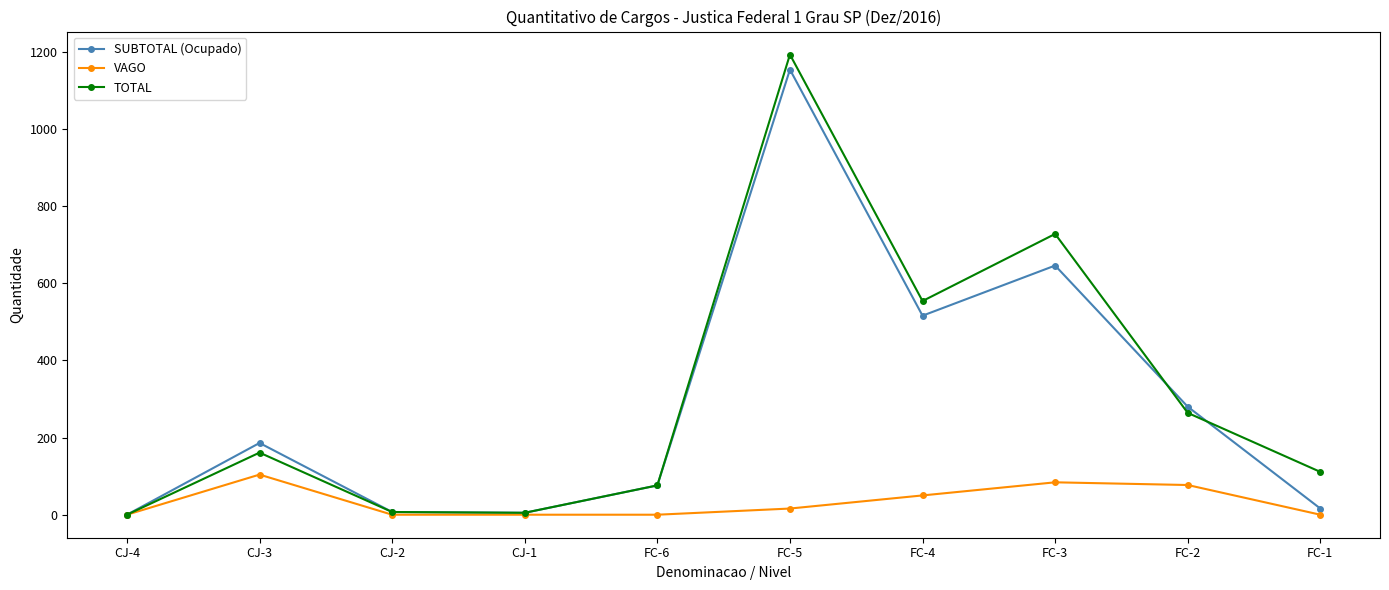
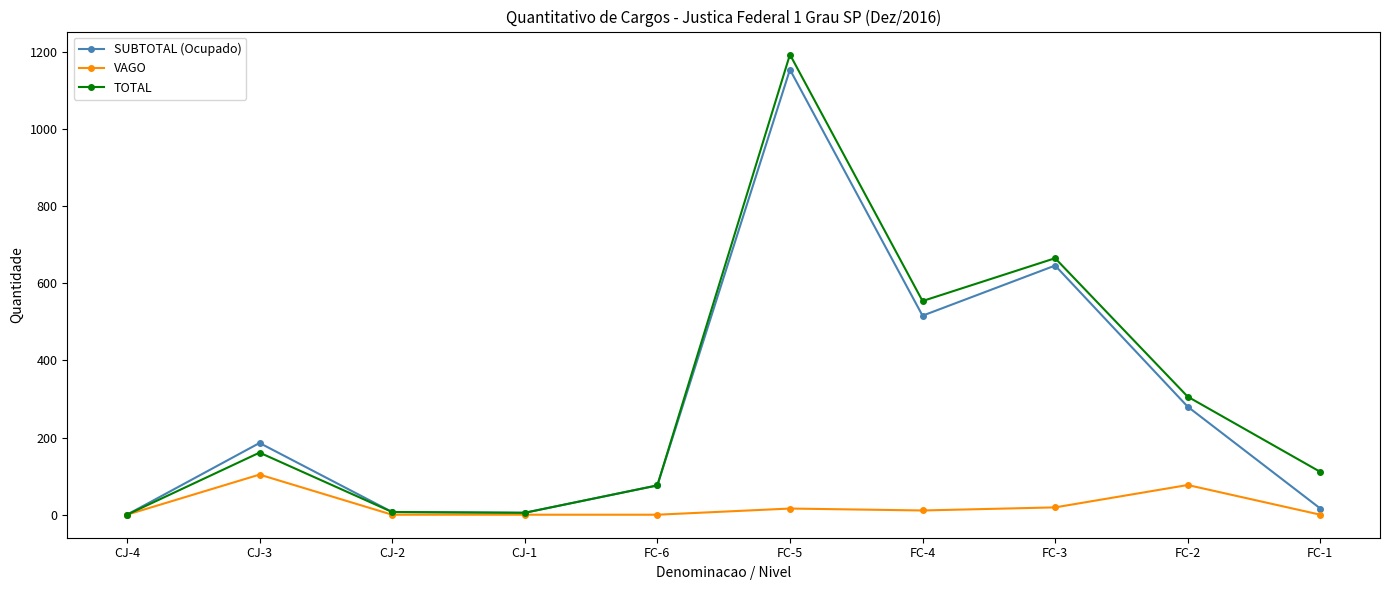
  {
    "SUBTOTAL (Ocupado)": {
      "CJ-3": 190,
      "FC-5": 1150,
      "FC-4": 520,
      "FC-3": 650,
      "FC-2": 280,
      "FC-1": 20
    },
    "VAGO": {
      "CJ-3": 100,
      "CJ-2": 0,
      "FC-6": 0,
      "FC-5": 20,
-     "FC-4": 50,
-     "FC-3": 80,
+     "FC-4": 10,
+     "FC-3": 20,
      "FC-2": 80,
      "FC-1": 0
    },
    "TOTAL": {
      "CJ-3": 160,
      "FC-5": 1190,
      "FC-4": 550,
-     "FC-3": 730,
-     "FC-2": 260,
+     "FC-3": 670,
+     "FC-2": 310,
      "FC-1": 110
    }
  }
